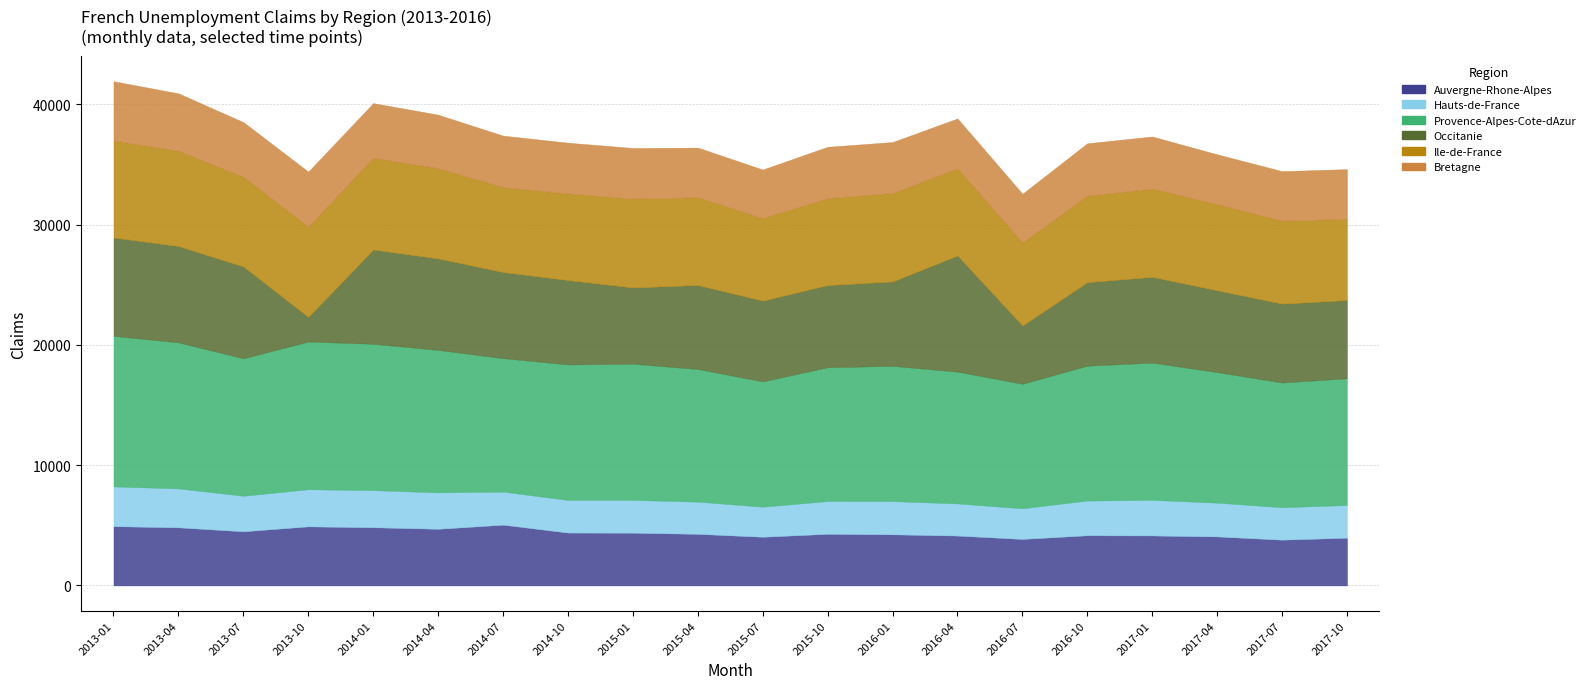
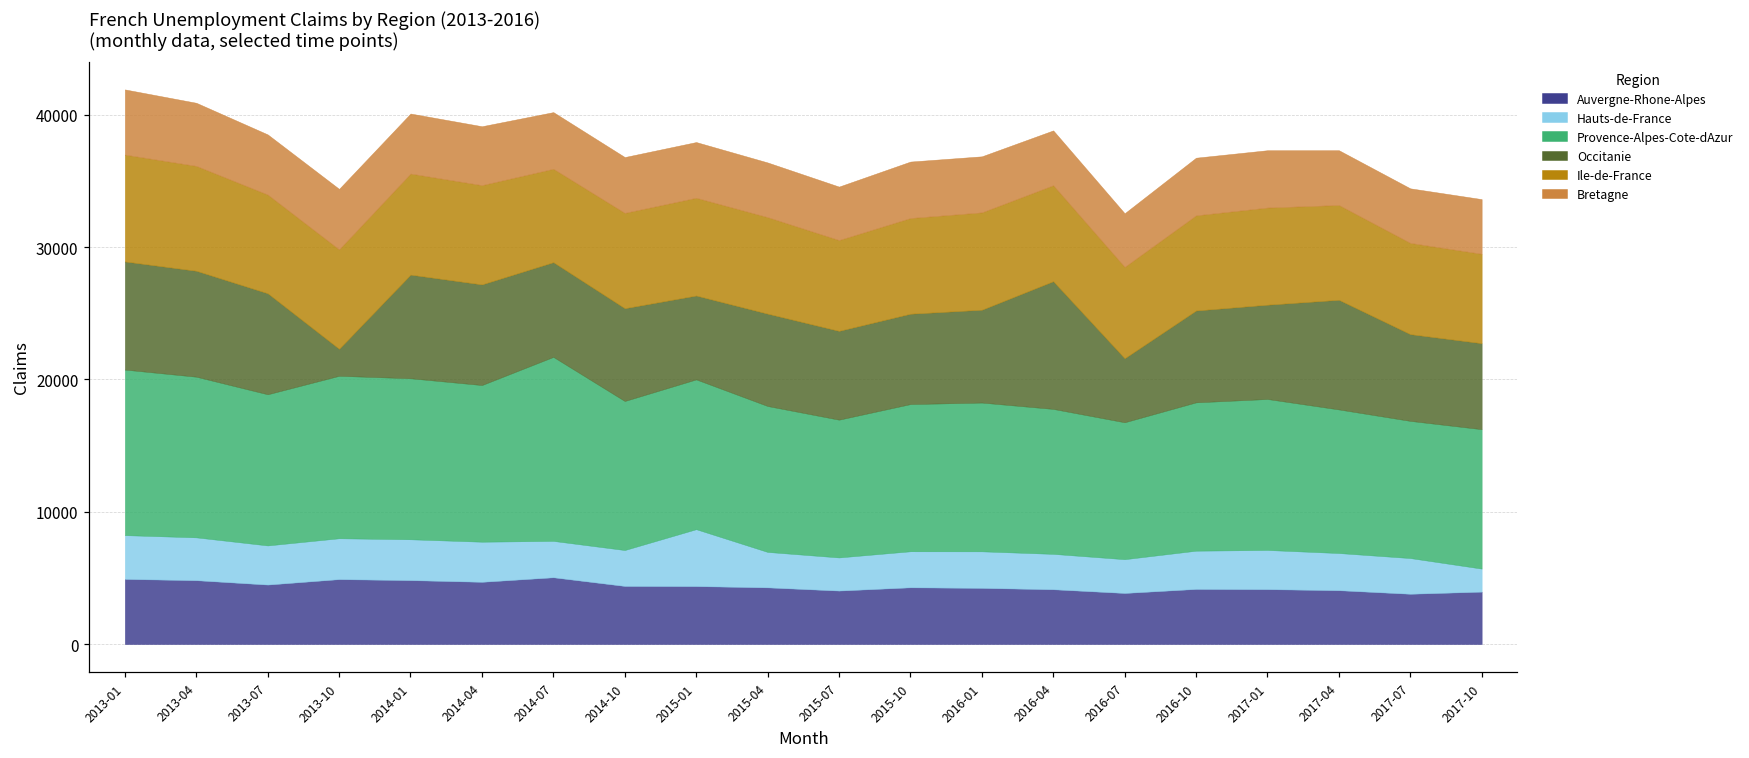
  {
    "Auvergne-Rhone-Alpes": {
      "2013-01": 4900,
      "2013-04": 4800,
      "2013-07": 4500,
      "2013-10": 4900,
      "2014-01": 4800,
      "2014-04": 4700,
      "2014-07": 5100,
      "2014-10": 4400,
      "2015-01": 4400,
      "2015-04": 4300,
      "2015-07": 4000,
      "2015-10": 4300,
      "2016-01": 4200,
      "2016-04": 4100,
      "2016-07": 3900,
      "2016-10": 4200,
      "2017-01": 4200,
      "2017-04": 4100,
      "2017-07": 3800,
      "2017-10": 4000
    },
    "Hauts-de-France": {
      "2013-01": 3300,
      "2013-04": 3200,
      "2013-07": 3000,
      "2013-10": 3100,
      "2014-01": 3100,
      "2014-04": 3000,
      "2014-07": 2800,
      "2014-10": 2700,
-     "2015-01": 2700,
+     "2015-01": 4300,
      "2015-04": 2700,
      "2015-07": 2500,
      "2015-10": 2700,
      "2016-01": 2800,
      "2016-04": 2700,
      "2016-07": 2600,
      "2016-10": 2900,
      "2017-01": 3000,
      "2017-04": 2800,
      "2017-07": 2700,
-     "2017-10": 2700
+     "2017-10": 1700
    },
    "Provence-Alpes-Cote-dAzur": {
      "2013-01": 12500,
      "2013-04": 12100,
      "2013-07": 11400,
      "2013-10": 12300,
      "2014-01": 12200,
      "2014-04": 11800,
-     "2014-07": 11100,
+     "2014-07": 13900,
      "2014-10": 11300,
      "2015-01": 11300,
      "2015-04": 11000,
      "2015-07": 10400,
      "2015-10": 11100,
      "2016-01": 11200,
      "2016-04": 11000,
      "2016-07": 10400,
      "2016-10": 11200,
      "2017-01": 11400,
      "2017-04": 10900,
      "2017-07": 10400,
      "2017-10": 10500
    },
    "Occitanie": {
      "2013-01": 8200,
      "2013-04": 8000,
      "2013-07": 7600,
      "2013-10": 2000,
      "2014-01": 7800,
      "2014-04": 7600,
      "2014-07": 7200,
      "2014-10": 7000,
      "2015-01": 6300,
      "2015-04": 7000,
      "2015-07": 6700,
      "2015-10": 6800,
      "2016-01": 7000,
      "2016-04": 9700,
      "2016-07": 4800,
      "2016-10": 6900,
      "2017-01": 7100,
-     "2017-04": 6800,
+     "2017-04": 8300,
      "2017-07": 6600,
      "2017-10": 6500
    }
  }
